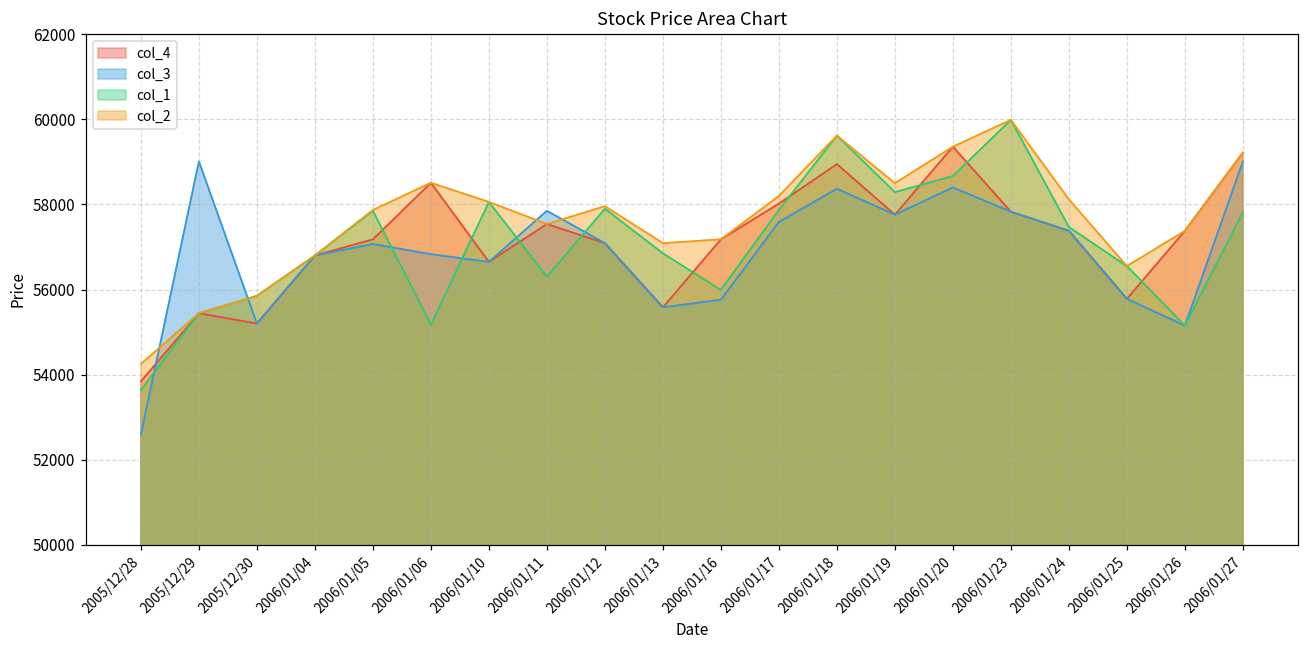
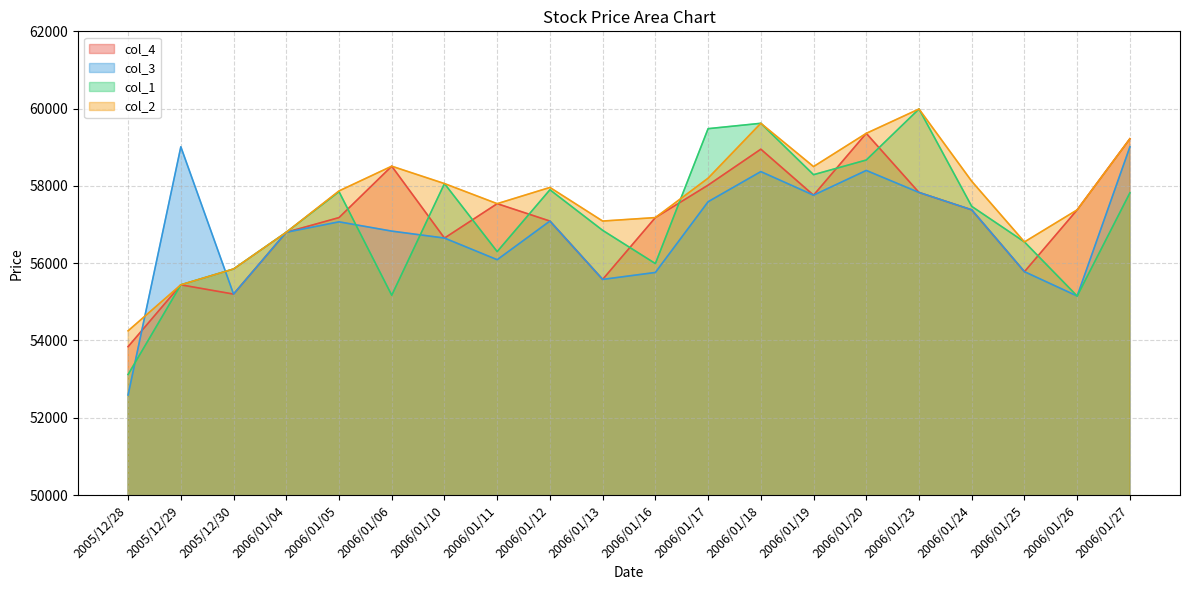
  {
    "col_3": {
      "2005/12/28": 52600,
      "2005/12/29": 59000,
      "2006/01/05": 57100,
      "2006/01/06": 56800,
-     "2006/01/11": 57900,
+     "2006/01/11": 56100,
      "2006/01/16": 55800,
      "2006/01/17": 57600,
      "2006/01/18": 58400,
      "2006/01/20": 58400,
      "2006/01/27": 59000
    },
    "col_1": {
-     "2005/12/28": 53600,
+     "2005/12/28": 53100,
      "2006/01/06": 55200,
      "2006/01/11": 56300,
      "2006/01/13": 56900,
      "2006/01/16": 56000,
-     "2006/01/17": 57900,
+     "2006/01/17": 59500,
      "2006/01/19": 58300,
      "2006/01/20": 58700,
      "2006/01/24": 57500,
      "2006/01/27": 57800
    }
  }
